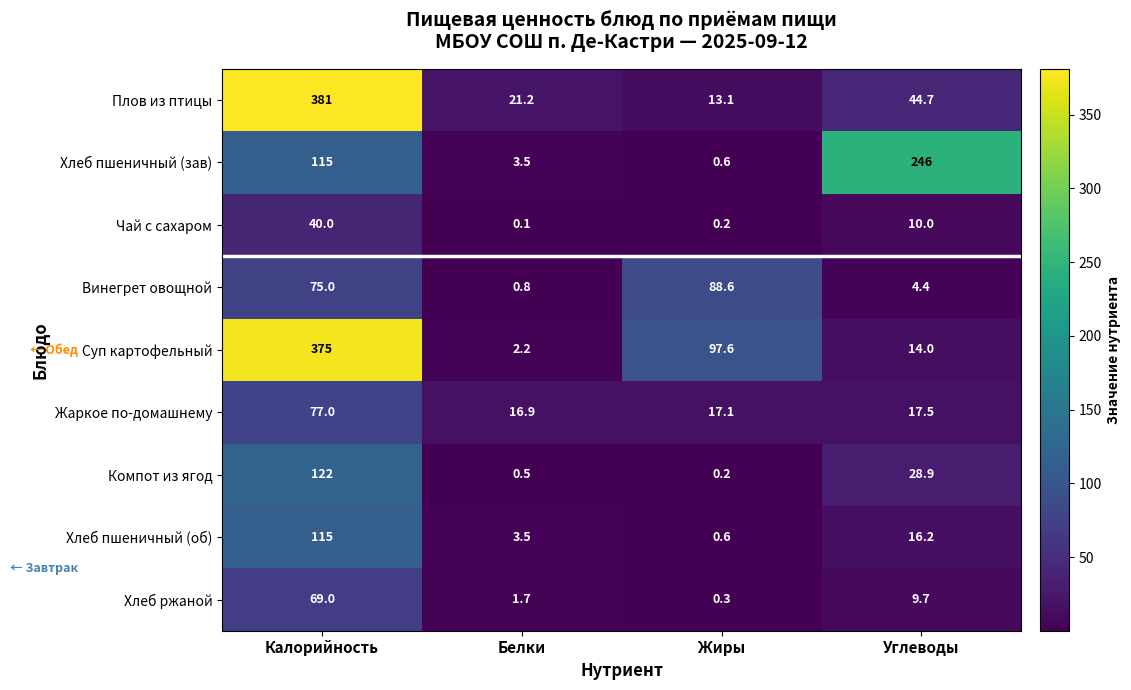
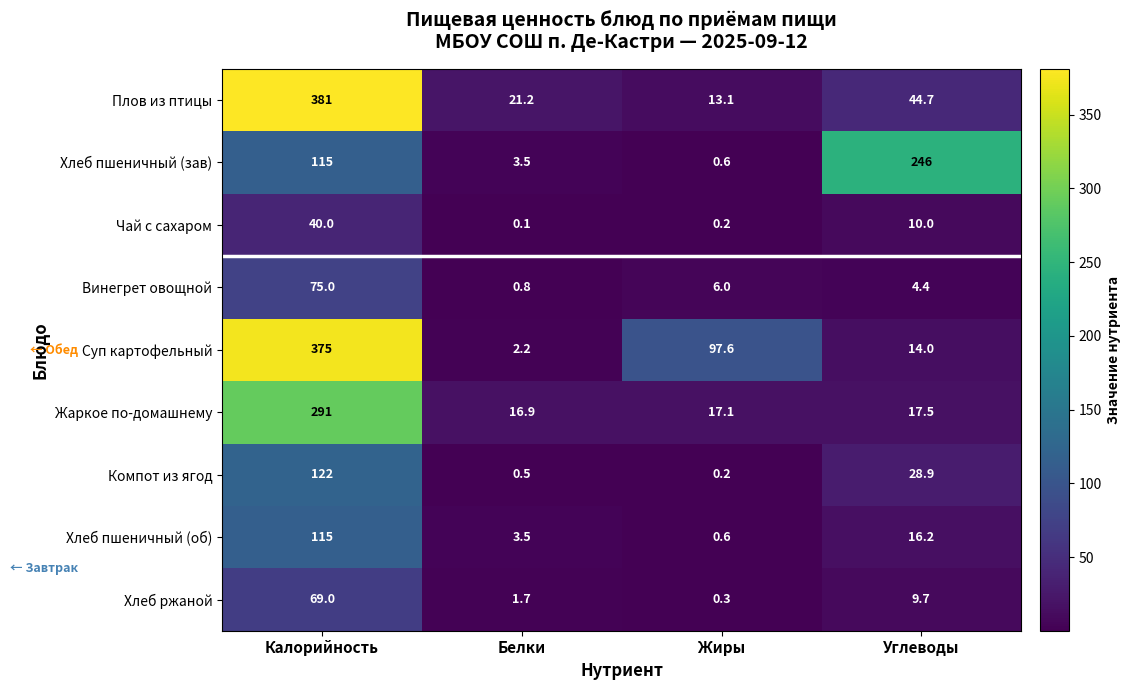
  {
    "Плов из птицы": {
      "Калорийность": 381,
      "Белки": 21.2,
      "Жиры": 13.1,
      "Углеводы": 44.7
    },
    "Хлеб пшеничный (зав)": {
      "Калорийность": 115,
      "Белки": 3.5,
      "Жиры": 0.6,
      "Углеводы": 246
    },
    "Чай с сахаром": {
      "Калорийность": 40.0,
      "Белки": 0.1,
      "Жиры": 0.2,
      "Углеводы": 10.0
    },
    "Винегрет овощной": {
      "Калорийность": 75.0,
      "Белки": 0.8,
-     "Жиры": 88.6,
+     "Жиры": 6.0,
      "Углеводы": 4.4
    },
    "Суп картофельный": {
      "Калорийность": 375,
      "Белки": 2.2,
      "Жиры": 97.6,
      "Углеводы": 14.0
    },
    "Жаркое по-домашнему": {
-     "Калорийность": 77.0,
+     "Калорийность": 291,
      "Белки": 16.9,
      "Жиры": 17.1,
      "Углеводы": 17.5
    },
    "Компот из ягод": {
      "Калорийность": 122,
      "Белки": 0.5,
      "Жиры": 0.2,
      "Углеводы": 28.9
    },
    "Хлеб пшеничный (об)": {
      "Калорийность": 115,
      "Белки": 3.5,
      "Жиры": 0.6,
      "Углеводы": 16.2
    },
    "Хлеб ржаной": {
      "Калорийность": 69.0,
      "Белки": 1.7,
      "Жиры": 0.3,
      "Углеводы": 9.7
    }
  }
